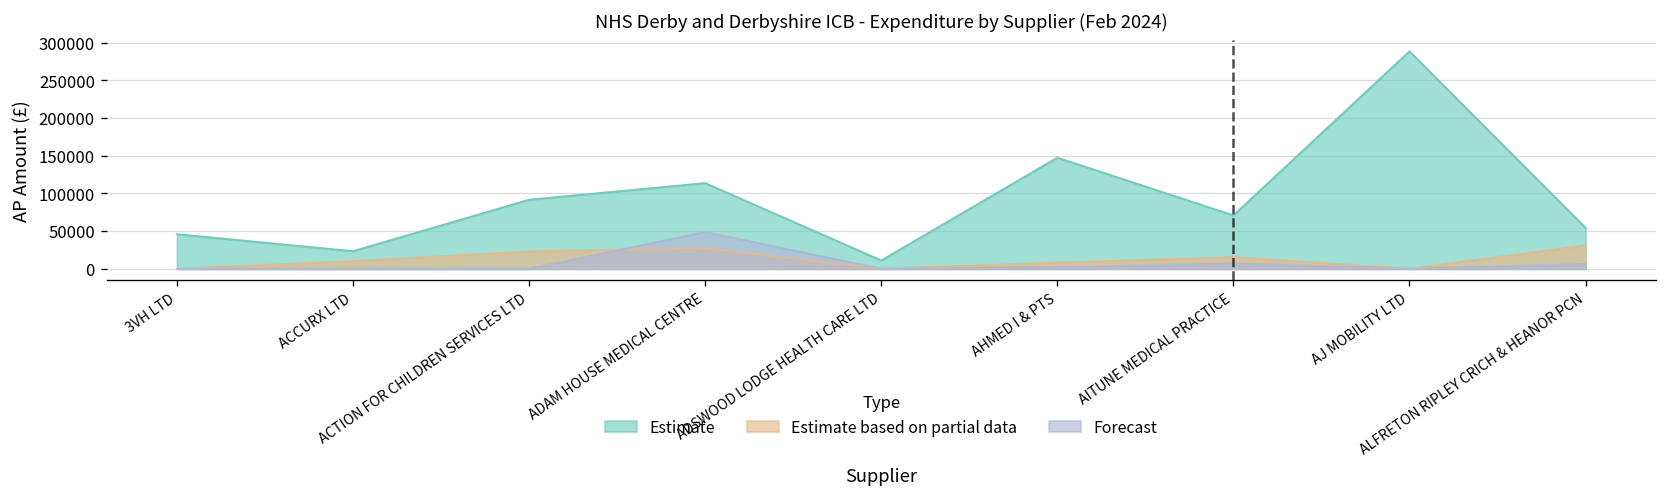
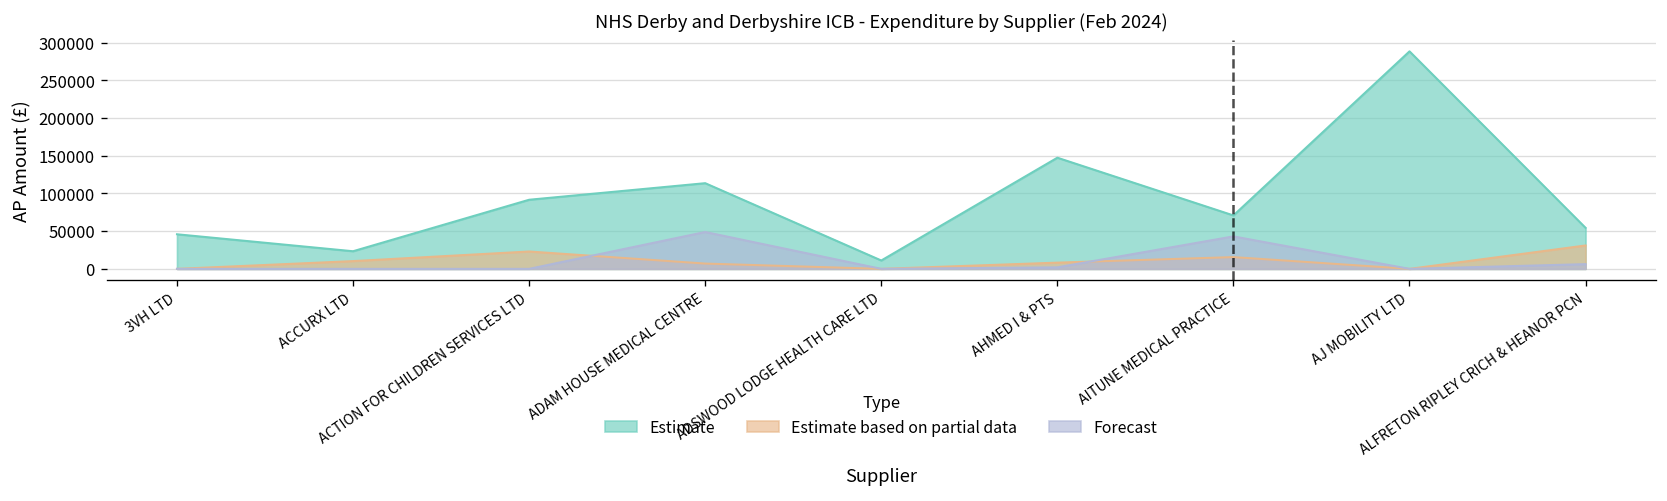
  {
    "Estimate": {
      "3VH LTD": 50000,
      "ACCURX LTD": 20000,
      "ACTION FOR CHILDREN SERVICES LTD": 90000,
      "ADAM HOUSE MEDICAL CENTRE": 110000,
      "ADSWOOD LODGE HEALTH CARE LTD": 10000,
      "AHMED I & PTS": 150000,
      "AITUNE MEDICAL PRACTICE": 70000,
      "AJ MOBILITY LTD": 290000,
      "ALFRETON RIPLEY CRICH & HEANOR PCN": 50000
    },
    "Estimate based on partial data": {
      "ACCURX LTD": 10000,
      "ACTION FOR CHILDREN SERVICES LTD": 20000,
-     "ADAM HOUSE MEDICAL CENTRE": 30000,
+     "ADAM HOUSE MEDICAL CENTRE": 10000,
      "AHMED I & PTS": 10000,
      "AITUNE MEDICAL PRACTICE": 20000,
      "ALFRETON RIPLEY CRICH & HEANOR PCN": 30000
    },
    "Forecast": {
      "ACCURX LTD": 0,
      "ACTION FOR CHILDREN SERVICES LTD": 0,
      "ADAM HOUSE MEDICAL CENTRE": 50000,
      "AHMED I & PTS": 0,
-     "AITUNE MEDICAL PRACTICE": 10000,
+     "AITUNE MEDICAL PRACTICE": 40000,
      "ALFRETON RIPLEY CRICH & HEANOR PCN": 10000
    }
  }
